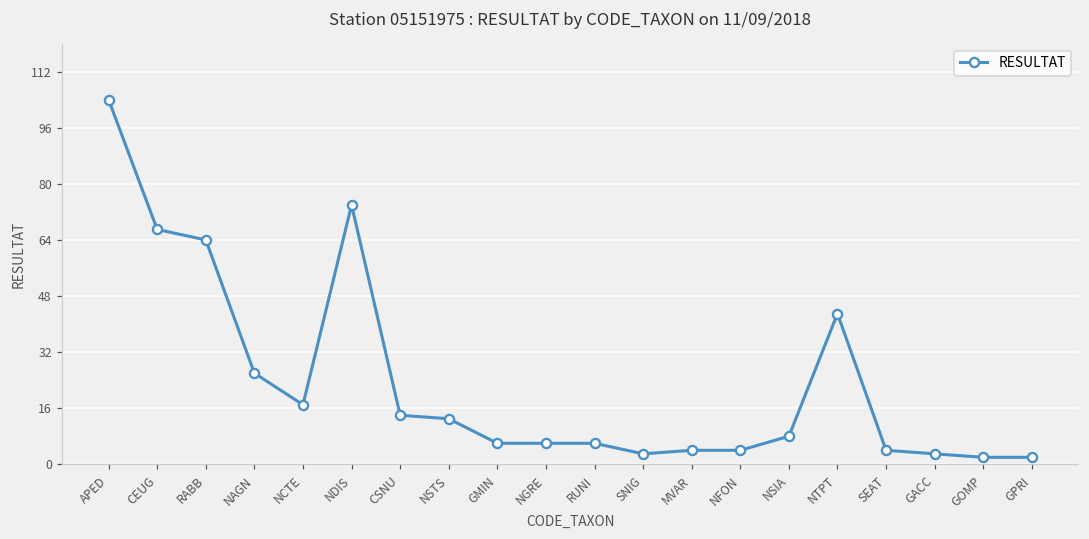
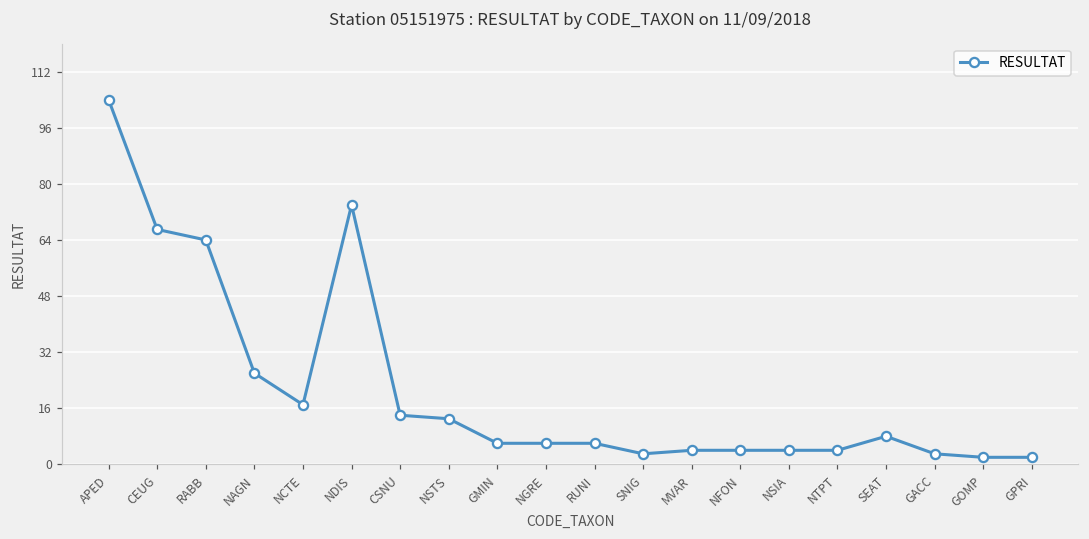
  {
    "APED": 104,
    "CEUG": 67,
    "RABB": 64,
    "NAGN": 26,
    "NCTE": 17,
    "NDIS": 74,
    "CSNU": 14,
    "NSTS": 13,
    "GMIN": 6,
    "NGRE": 6,
    "RUNI": 6,
    "SNIG": 3,
    "MVAR": 4,
    "NFON": 4,
-   "NSIA": 8,
-   "NTPT": 43,
-   "SEAT": 4,
+   "NSIA": 4,
+   "NTPT": 4,
+   "SEAT": 8,
    "GACC": 3,
    "GOMP": 2,
    "GPRI": 2
  }
